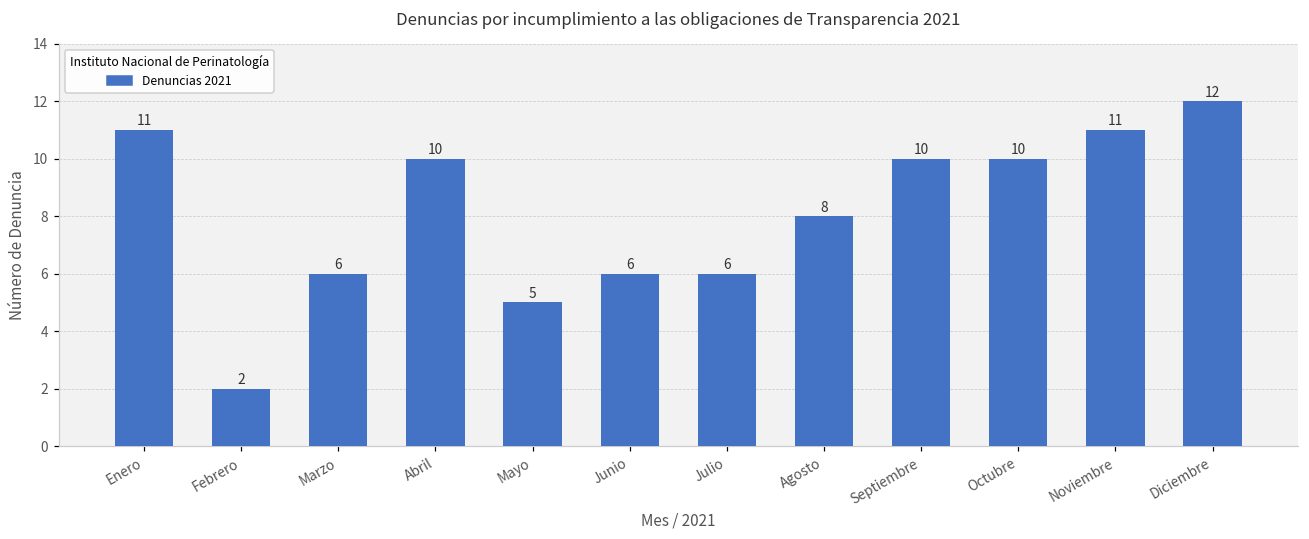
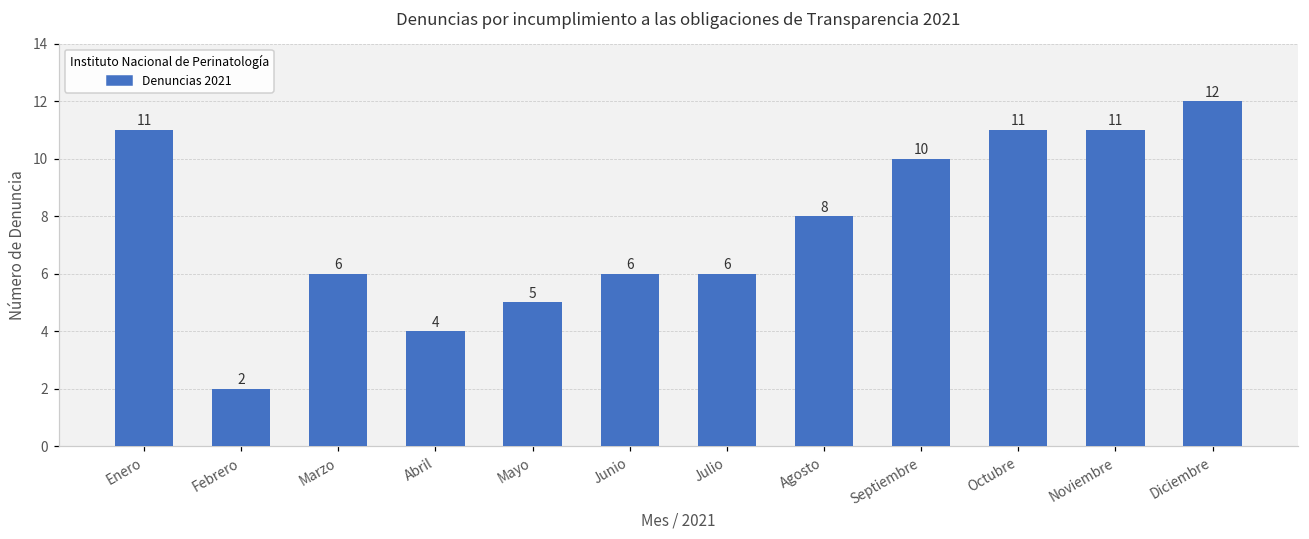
  {
    "Enero": 11,
    "Febrero": 2,
    "Marzo": 6,
-   "Abril": 10,
+   "Abril": 4,
    "Mayo": 5,
    "Junio": 6,
    "Julio": 6,
    "Agosto": 8,
    "Septiembre": 10,
-   "Octubre": 10,
+   "Octubre": 11,
    "Noviembre": 11,
    "Diciembre": 12
  }
